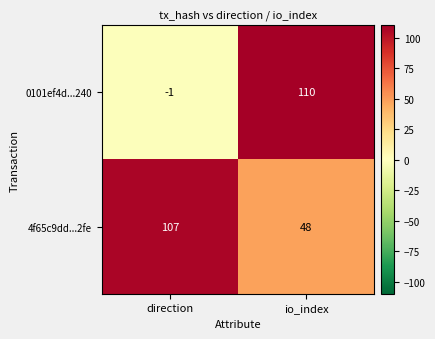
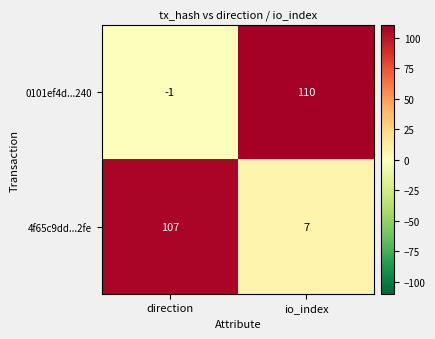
  {
    "0101ef4d...240": {
      "direction": -1,
      "io_index": 110
    },
    "4f65c9dd...2fe": {
      "direction": 107,
-     "io_index": 48
+     "io_index": 7
    }
  }
